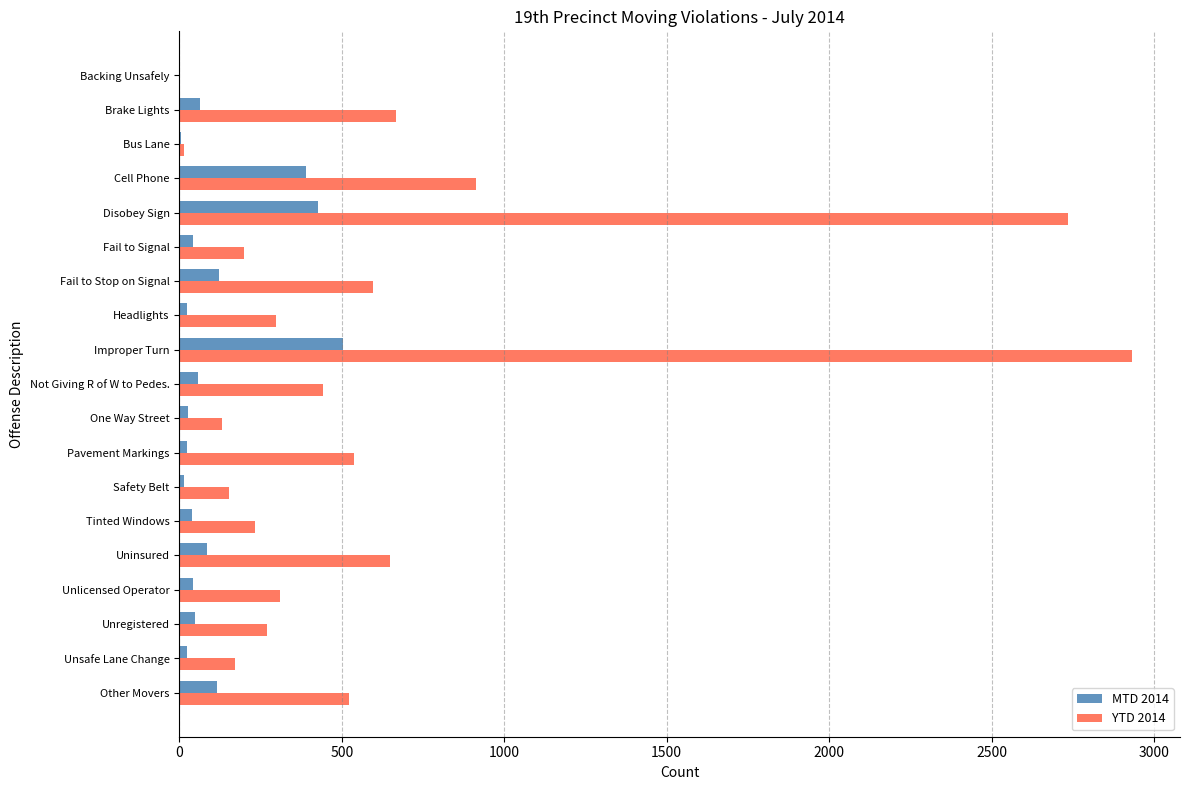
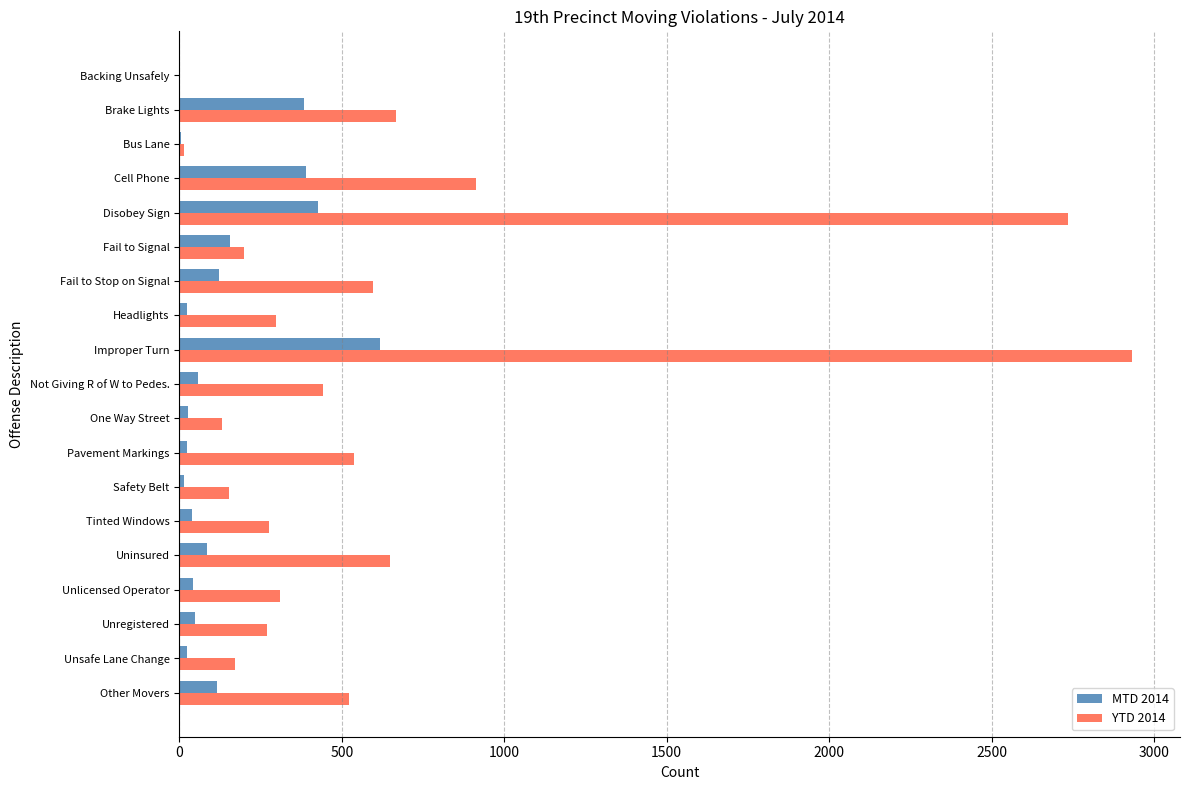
  {
    "MTD 2014": {
      "Backing Unsafely": 0,
-     "Brake Lights": 60,
+     "Brake Lights": 380,
      "Cell Phone": 390,
      "Disobey Sign": 430,
-     "Fail to Signal": 40,
+     "Fail to Signal": 160,
      "Fail to Stop on Signal": 120,
      "Headlights": 20,
-     "Improper Turn": 500,
+     "Improper Turn": 620,
      "Not Giving R of W to Pedes.": 60,
      "One Way Street": 30,
      "Pavement Markings": 20,
      "Safety Belt": 20,
      "Tinted Windows": 40,
      "Uninsured": 80,
      "Unlicensed Operator": 40,
      "Unregistered": 50,
      "Unsafe Lane Change": 30,
      "Other Movers": 120
    },
    "YTD 2014": {
      "Brake Lights": 670,
      "Bus Lane": 10,
      "Cell Phone": 910,
      "Disobey Sign": 2730,
      "Fail to Signal": 200,
      "Fail to Stop on Signal": 600,
      "Headlights": 300,
      "Improper Turn": 2930,
      "Not Giving R of W to Pedes.": 440,
      "One Way Street": 130,
      "Pavement Markings": 540,
      "Safety Belt": 150,
-     "Tinted Windows": 230,
+     "Tinted Windows": 280,
      "Uninsured": 650,
      "Unlicensed Operator": 310,
      "Unregistered": 270,
      "Unsafe Lane Change": 170,
      "Other Movers": 520
    }
  }
